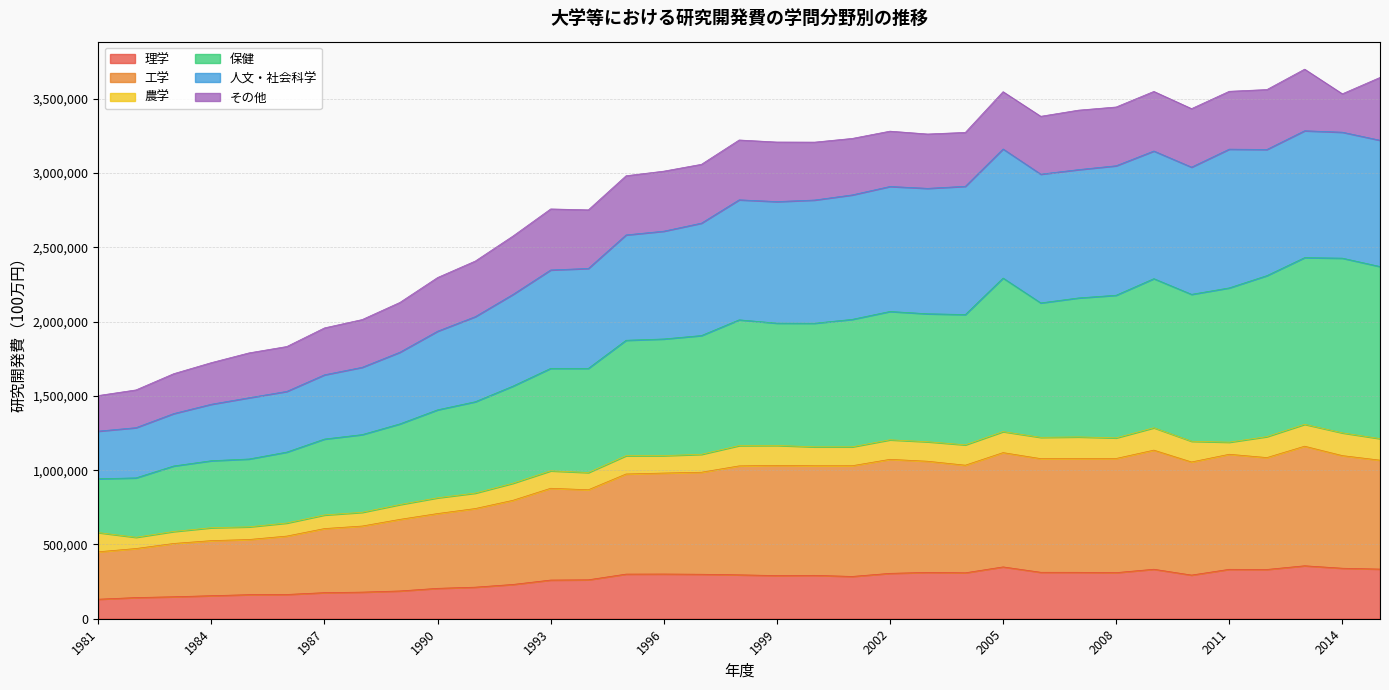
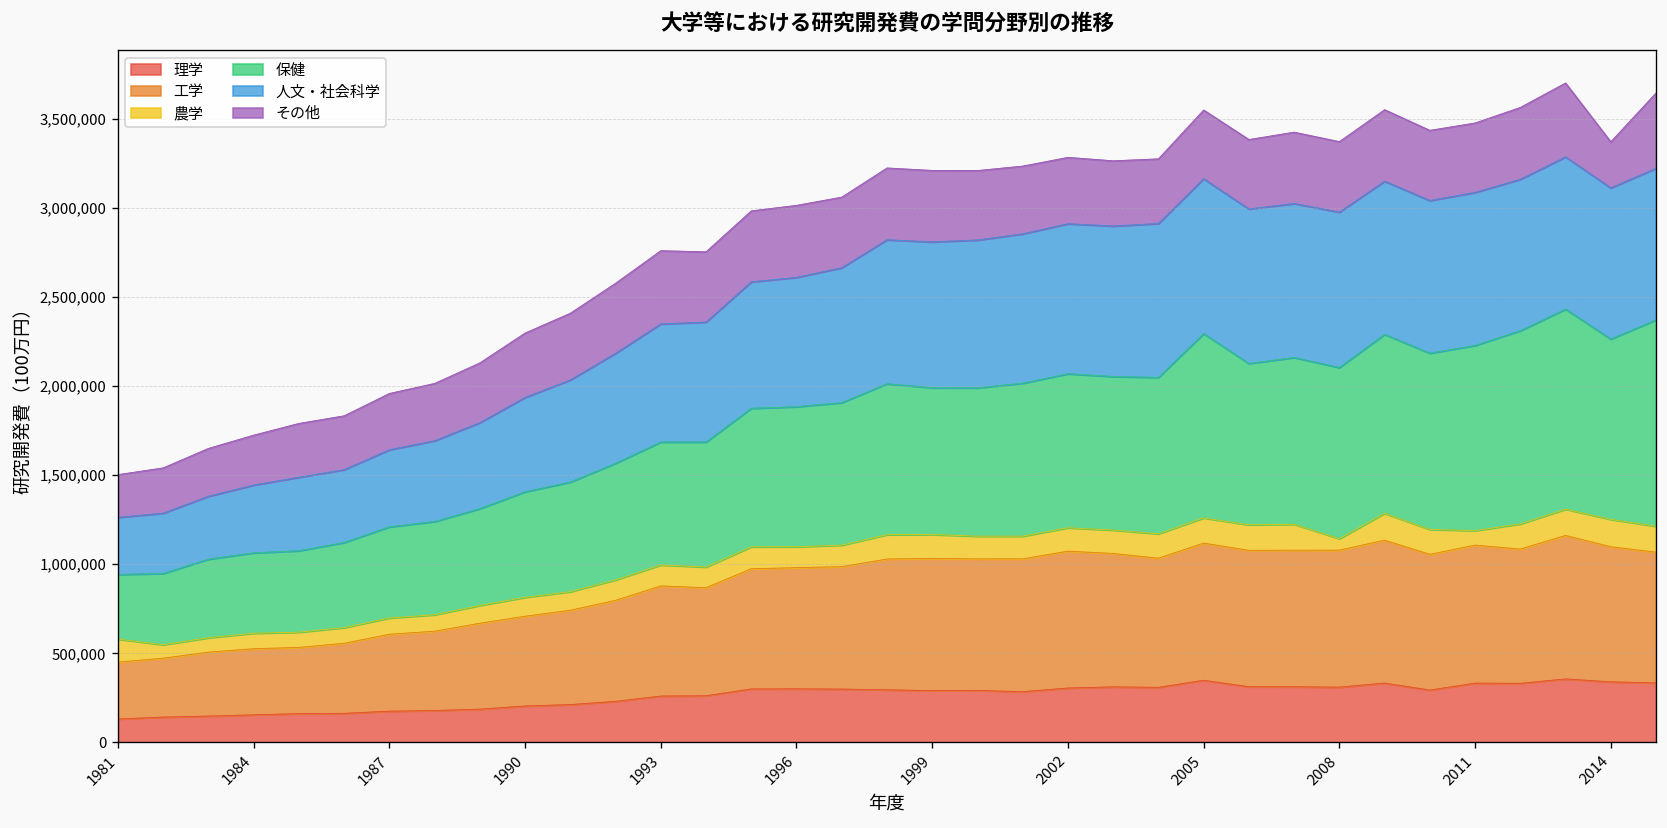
  {
    "農学": {
      "1981": "130,000",
      "1984": "90,000",
      "1987": "90,000",
      "1990": "110,000",
      "1993": "120,000",
      "1996": "120,000",
      "1999": "130,000",
      "2002": "130,000",
      "2005": "140,000",
-     "2008": "140,000",
+     "2008": "60,000",
      "2011": "80,000",
      "2014": "150,000"
    },
    "保健": {
      "1981": "360,000",
      "1984": "450,000",
      "1987": "510,000",
      "1990": "590,000",
      "1993": "690,000",
      "1996": "790,000",
      "1999": "820,000",
      "2002": "860,000",
      "2005": "1,030,000",
      "2008": "960,000",
      "2011": "1,040,000",
-     "2014": "1,180,000"
+     "2014": "1,010,000"
    },
    "人文・社会科学": {
      "1981": "320,000",
      "1984": "380,000",
      "1987": "430,000",
      "1990": "530,000",
      "1993": "660,000",
      "1996": "730,000",
      "1999": "820,000",
      "2002": "840,000",
      "2005": "870,000",
      "2008": "870,000",
-     "2011": "930,000",
+     "2011": "860,000",
      "2014": "850,000"
    },
    "その他": {
      "1981": "240,000",
      "1984": "280,000",
      "1987": "320,000",
      "1990": "360,000",
      "1993": "410,000",
      "1996": "400,000",
      "1999": "400,000",
      "2002": "370,000",
      "2005": "390,000",
      "2008": "400,000",
      "2011": "390,000",
      "2014": "260,000"
    }
  }
